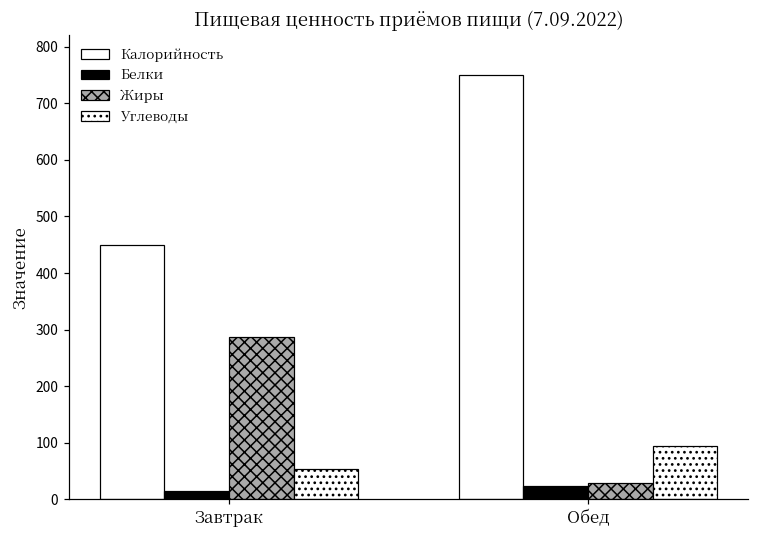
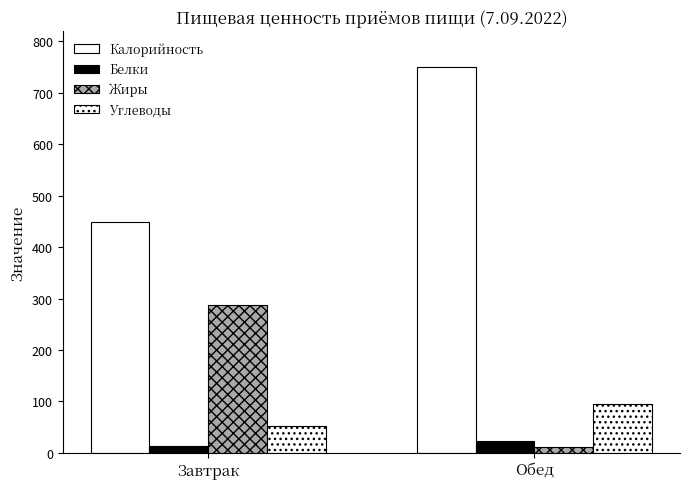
  {
    "Белки": {
      "Завтрак": 10,
      "Обед": 20
    },
    "Жиры": {
      "Завтрак": 290,
-     "Обед": 30
+     "Обед": 10
    }
  }
